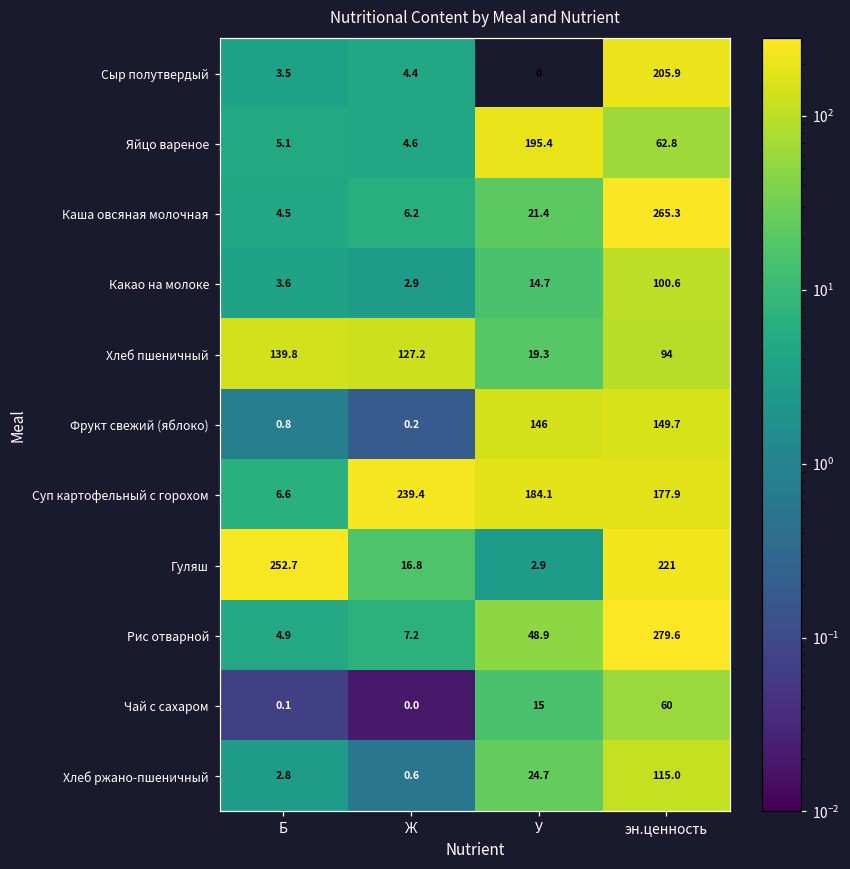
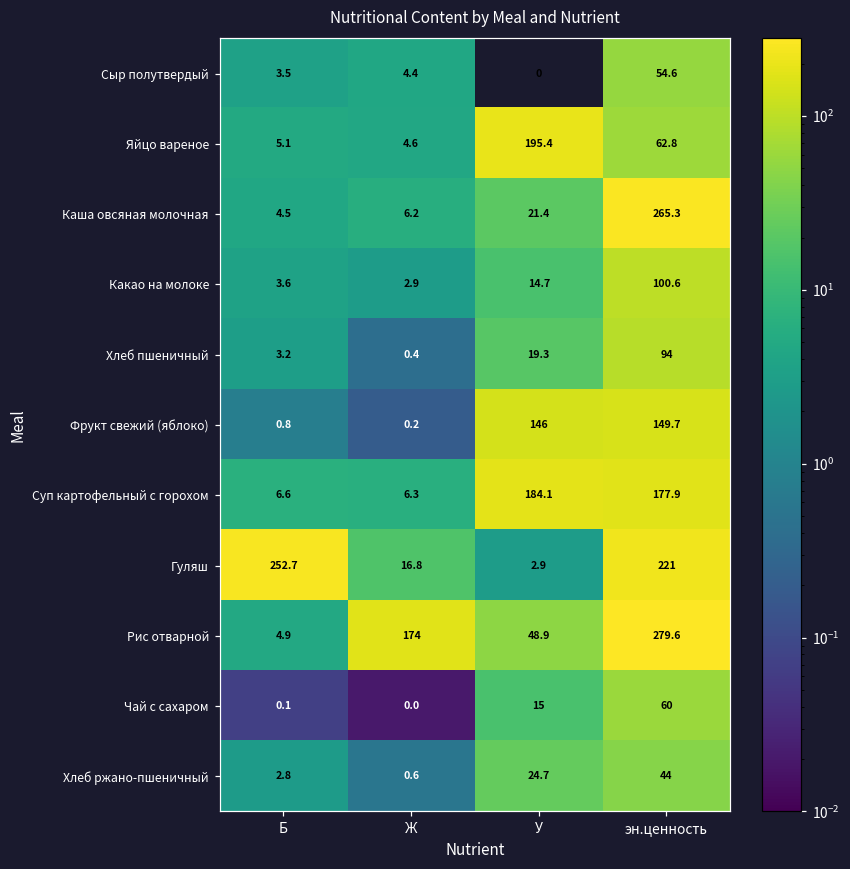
  {
    "Сыр полутвердый": {
      "Б": 3.5,
      "Ж": 4.4,
-     "эн.ценность": 205.9
+     "эн.ценность": 54.6
    },
    "Яйцо вареное": {
      "Б": 5.1,
      "Ж": 4.6,
      "У": 195.4,
      "эн.ценность": 62.8
    },
    "Каша овсяная молочная": {
      "Б": 4.5,
      "Ж": 6.2,
      "У": 21.4,
      "эн.ценность": 265.3
    },
    "Какао на молоке": {
      "Б": 3.6,
      "Ж": 2.9,
      "У": 14.7,
      "эн.ценность": 100.6
    },
    "Хлеб пшеничный": {
-     "Б": 139.8,
-     "Ж": 127.2,
+     "Б": 3.2,
+     "Ж": 0.4,
      "У": 19.3,
      "эн.ценность": 94
    },
    "Фрукт свежий (яблоко)": {
      "Б": 0.8,
      "Ж": 0.2,
      "У": 146,
      "эн.ценность": 149.7
    },
    "Суп картофельный с горохом": {
      "Б": 6.6,
-     "Ж": 239.4,
+     "Ж": 6.3,
      "У": 184.1,
      "эн.ценность": 177.9
    },
    "Гуляш": {
      "Б": 252.7,
      "Ж": 16.8,
      "У": 2.9,
      "эн.ценность": 221
    },
    "Рис отварной": {
      "Б": 4.9,
-     "Ж": 7.2,
+     "Ж": 174,
      "У": 48.9,
      "эн.ценность": 279.6
    },
    "Чай с сахаром": {
      "Б": 0.1,
      "Ж": 0.0,
      "У": 15,
      "эн.ценность": 60
    },
    "Хлеб ржано-пшеничный": {
      "Б": 2.8,
      "Ж": 0.6,
      "У": 24.7,
-     "эн.ценность": 115.0
+     "эн.ценность": 44
    }
  }
